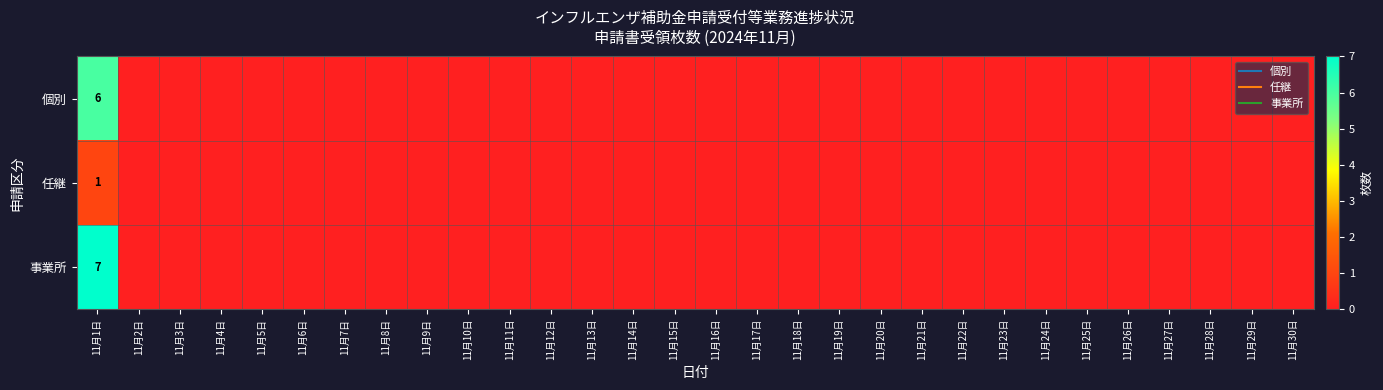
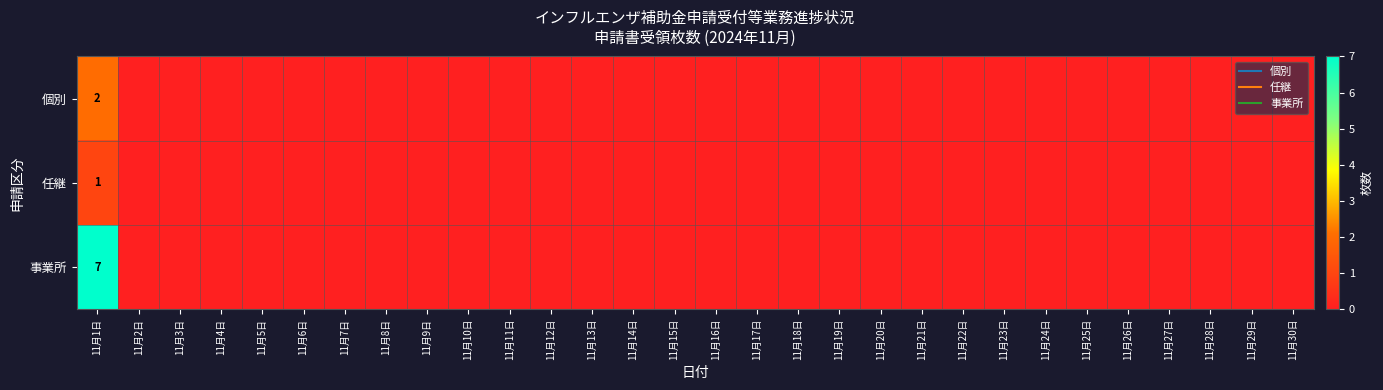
  {
    "個別": {
-     "11月1日": 6
+     "11月1日": 2
    },
    "任継": {
      "11月1日": 1
    },
    "事業所": {
      "11月1日": 7
    }
  }
